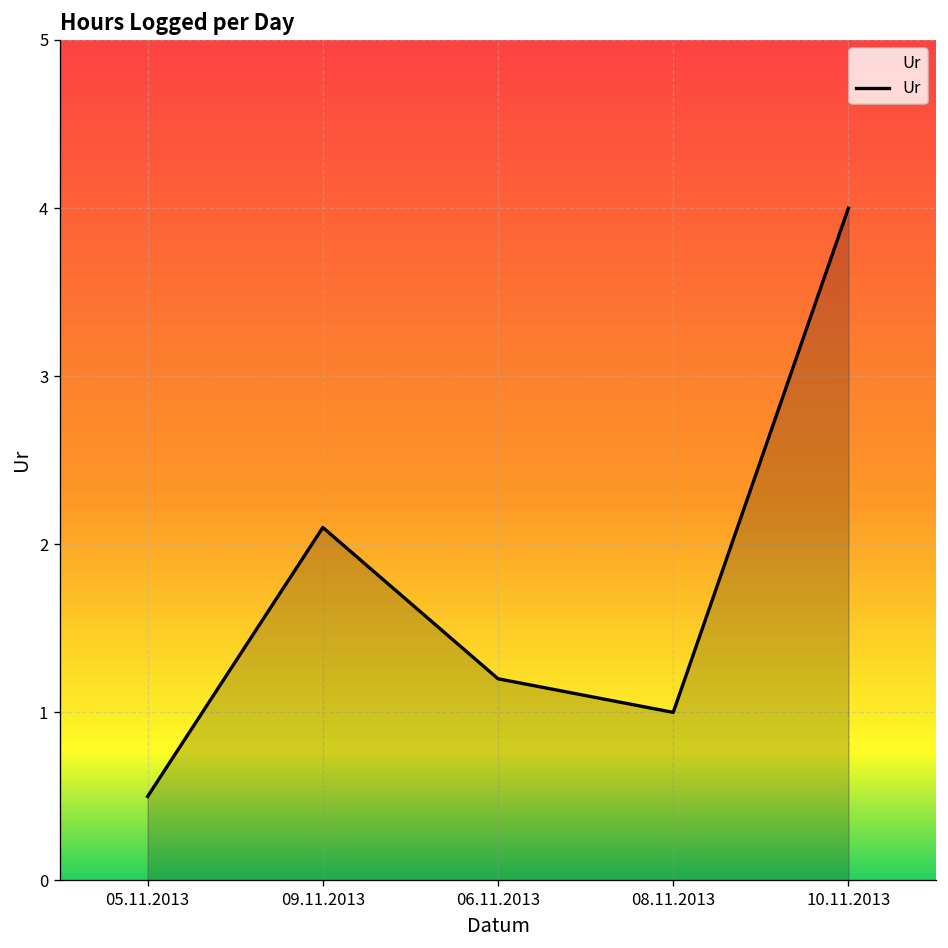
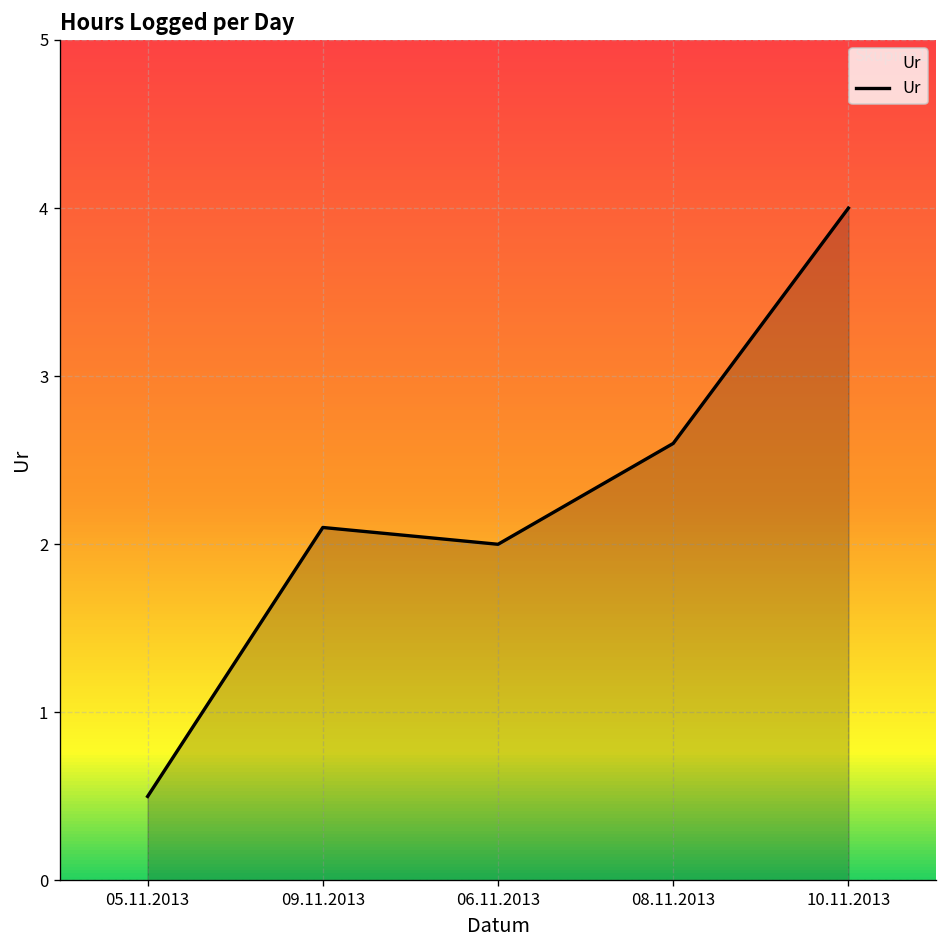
  {
    "05.11.2013": 0.5,
    "09.11.2013": 2.1,
-   "06.11.2013": 1.2,
-   "08.11.2013": 1.0,
+   "06.11.2013": 2.0,
+   "08.11.2013": 2.6,
    "10.11.2013": 4.0
  }
